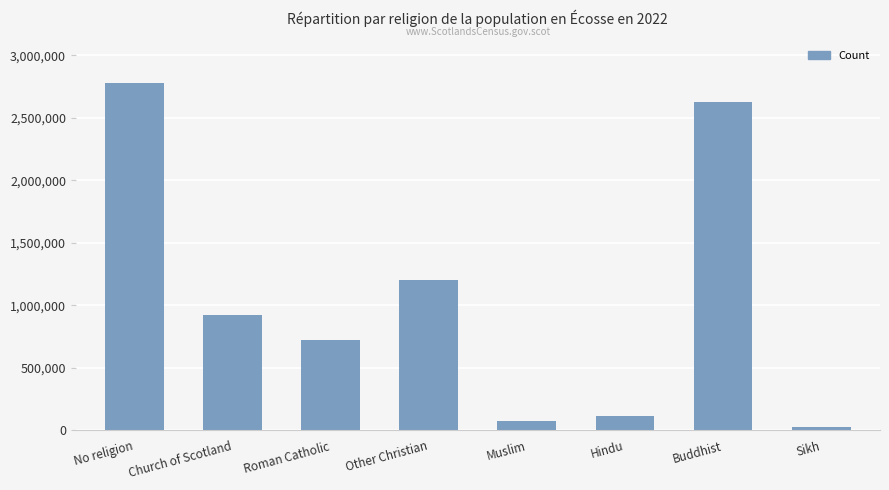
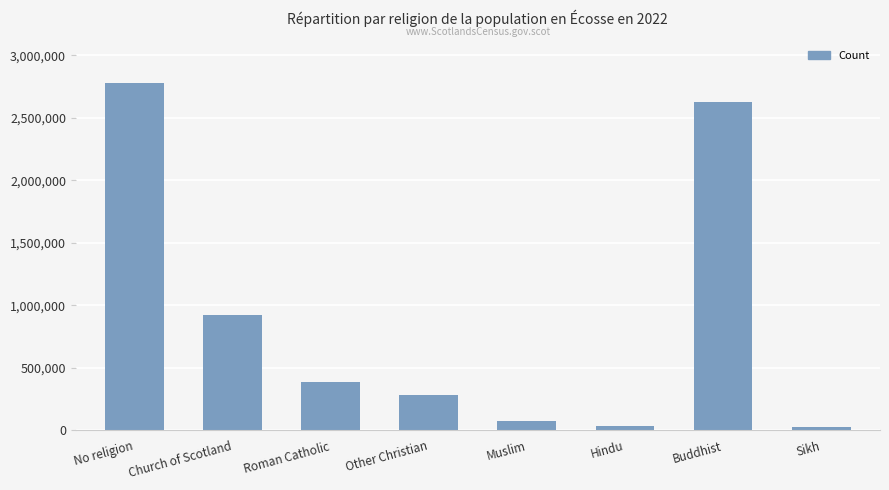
  {
    "No religion": "2,780,000",
    "Church of Scotland": "930,000",
-   "Roman Catholic": "720,000",
-   "Other Christian": "1,200,000",
+   "Roman Catholic": "380,000",
+   "Other Christian": "280,000",
    "Muslim": "80,000",
-   "Hindu": "110,000",
+   "Hindu": "30,000",
    "Buddhist": "2,630,000",
    "Sikh": "30,000"
  }
